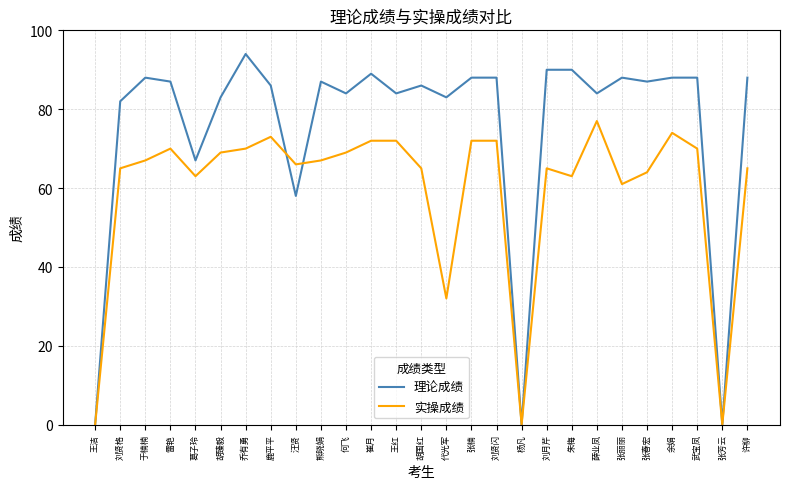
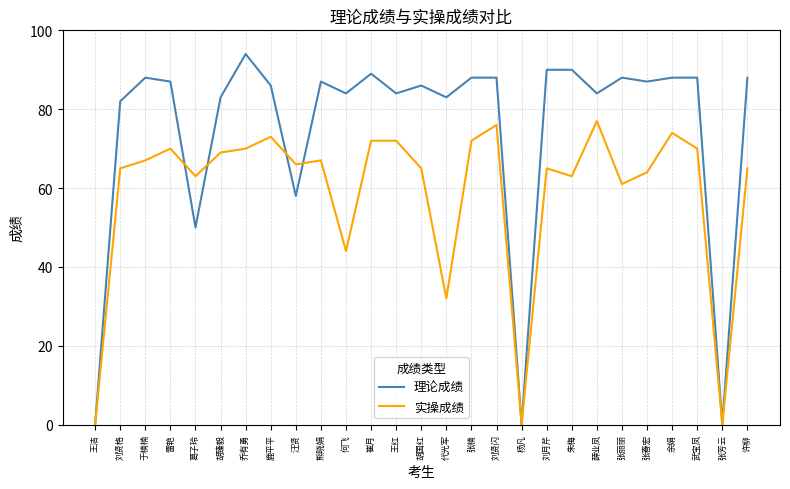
  {
    "理论成绩": {
      "刘贤格": 82,
      "于楠楠": 88,
      "雷艳": 87,
-     "葛子玲": 67,
+     "葛子玲": 50,
      "胡臻毅": 83,
      "乔有勇": 94,
      "鹿平平": 86,
      "汪贤": 58,
      "熊晓娟": 87,
      "何飞": 84,
      "崔月": 89,
      "王红": 84,
      "胡国红": 86,
      "代光军": 83,
      "张楠": 88,
      "刘贤闪": 88,
      "刘月芹": 90,
      "朱梅": 90,
      "薛业凤": 84,
      "张丽丽": 88,
      "张春宏": 87,
      "余娟": 88,
      "武宝凤": 88,
      "许柳": 88
    },
    "实操成绩": {
      "刘贤格": 65,
      "于楠楠": 67,
      "雷艳": 70,
      "葛子玲": 63,
      "胡臻毅": 69,
      "乔有勇": 70,
      "鹿平平": 73,
      "汪贤": 66,
      "熊晓娟": 67,
-     "何飞": 69,
+     "何飞": 44,
      "崔月": 72,
      "王红": 72,
      "胡国红": 65,
      "代光军": 32,
      "张楠": 72,
-     "刘贤闪": 72,
+     "刘贤闪": 76,
      "刘月芹": 65,
      "朱梅": 63,
      "薛业凤": 77,
      "张丽丽": 61,
      "张春宏": 64,
      "余娟": 74,
      "武宝凤": 70,
      "许柳": 65
    }
  }
